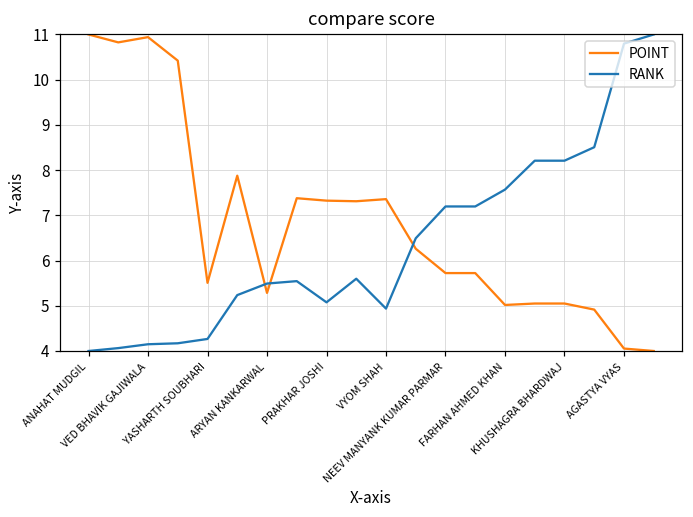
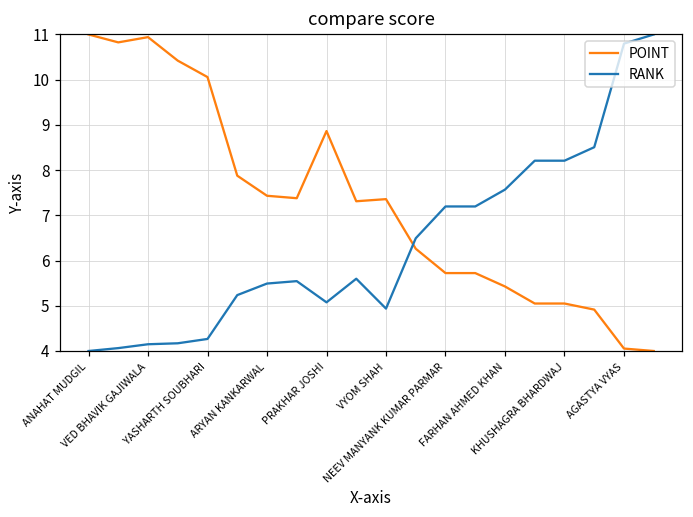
  {
    "POINT": {
      "ANAHAT MUDGIL": 11.0,
      "VED BHAVIK GAJIWALA": 10.9,
-     "YASHARTH SOUBHARI": 5.5,
-     "ARYAN KANKARWAL": 5.3,
-     "PRAKHAR JOSHI": 7.3,
+     "YASHARTH SOUBHARI": 10.1,
+     "ARYAN KANKARWAL": 7.4,
+     "PRAKHAR JOSHI": 8.9,
      "VYOM SHAH": 7.4,
      "NEEV MANYANK KUMAR PARMAR": 5.7,
-     "FARHAN AHMED KHAN": 5.0,
+     "FARHAN AHMED KHAN": 5.4,
      "KHUSHAGRA BHARDWAJ": 5.1,
      "AGASTYA VYAS": 4.1
    },
    "RANK": {
      "ANAHAT MUDGIL": 4.0,
      "VED BHAVIK GAJIWALA": 4.1,
      "YASHARTH SOUBHARI": 4.3,
      "ARYAN KANKARWAL": 5.5,
      "PRAKHAR JOSHI": 5.1,
      "VYOM SHAH": 4.9,
      "NEEV MANYANK KUMAR PARMAR": 7.2,
      "FARHAN AHMED KHAN": 7.6,
      "KHUSHAGRA BHARDWAJ": 8.2
    }
  }
